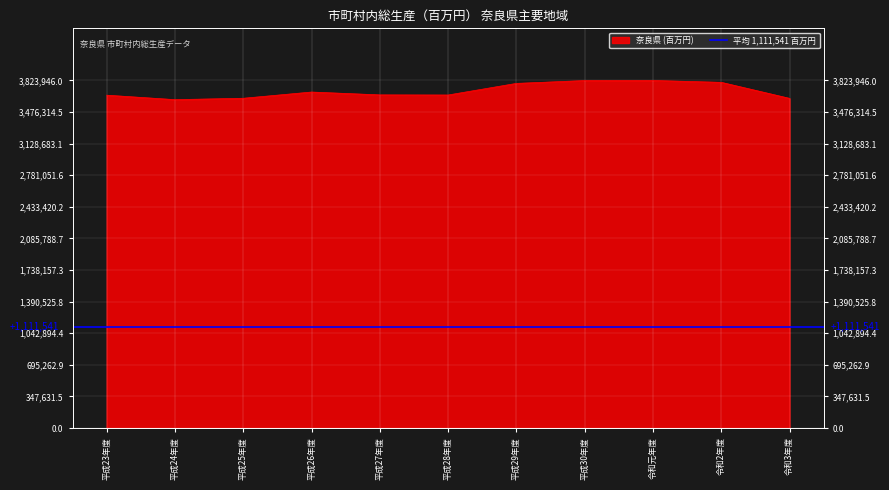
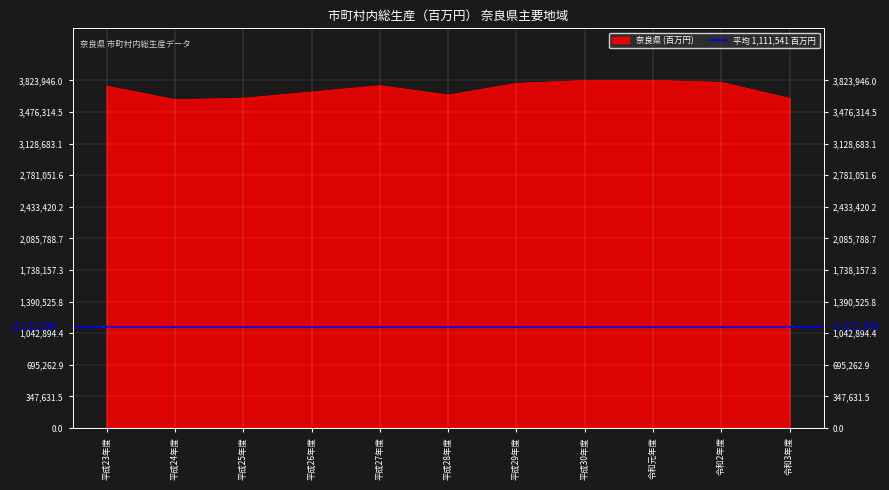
  {
-   "平成23年度": "3,700,000",
+   "平成23年度": "3,800,000",
    "平成24年度": "3,600,000",
    "平成25年度": "3,600,000",
    "平成26年度": "3,700,000",
-   "平成27年度": "3,700,000",
+   "平成27年度": "3,800,000",
    "平成28年度": "3,700,000",
    "平成29年度": "3,800,000",
    "平成30年度": "3,800,000",
    "令和元年度": "3,800,000",
    "令和2年度": "3,800,000",
    "令和3年度": "3,600,000"
  }
